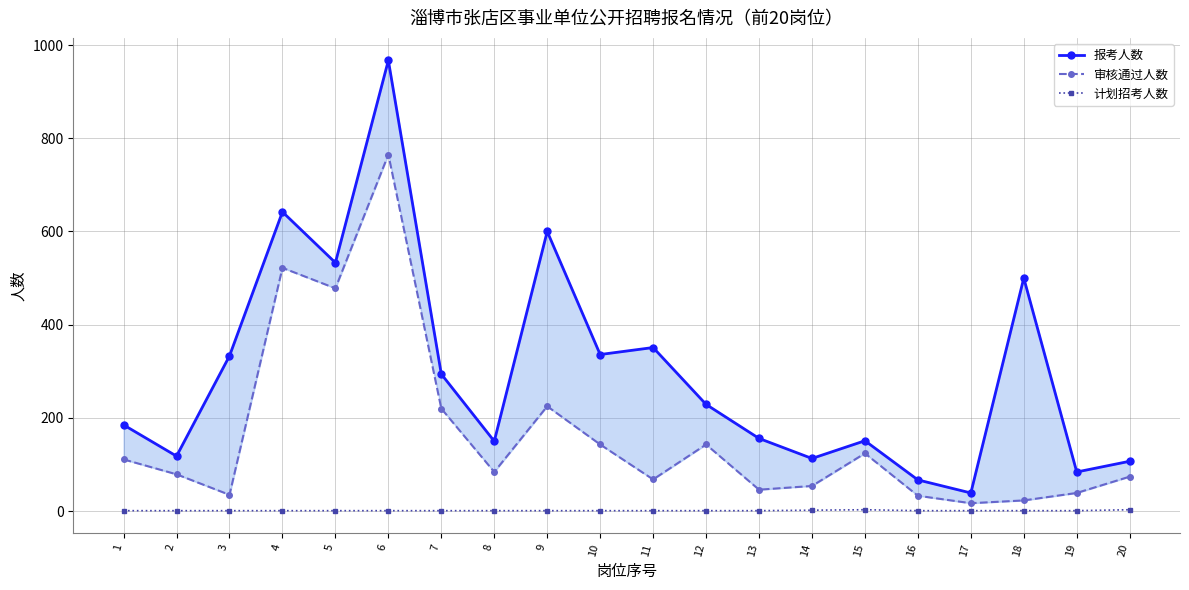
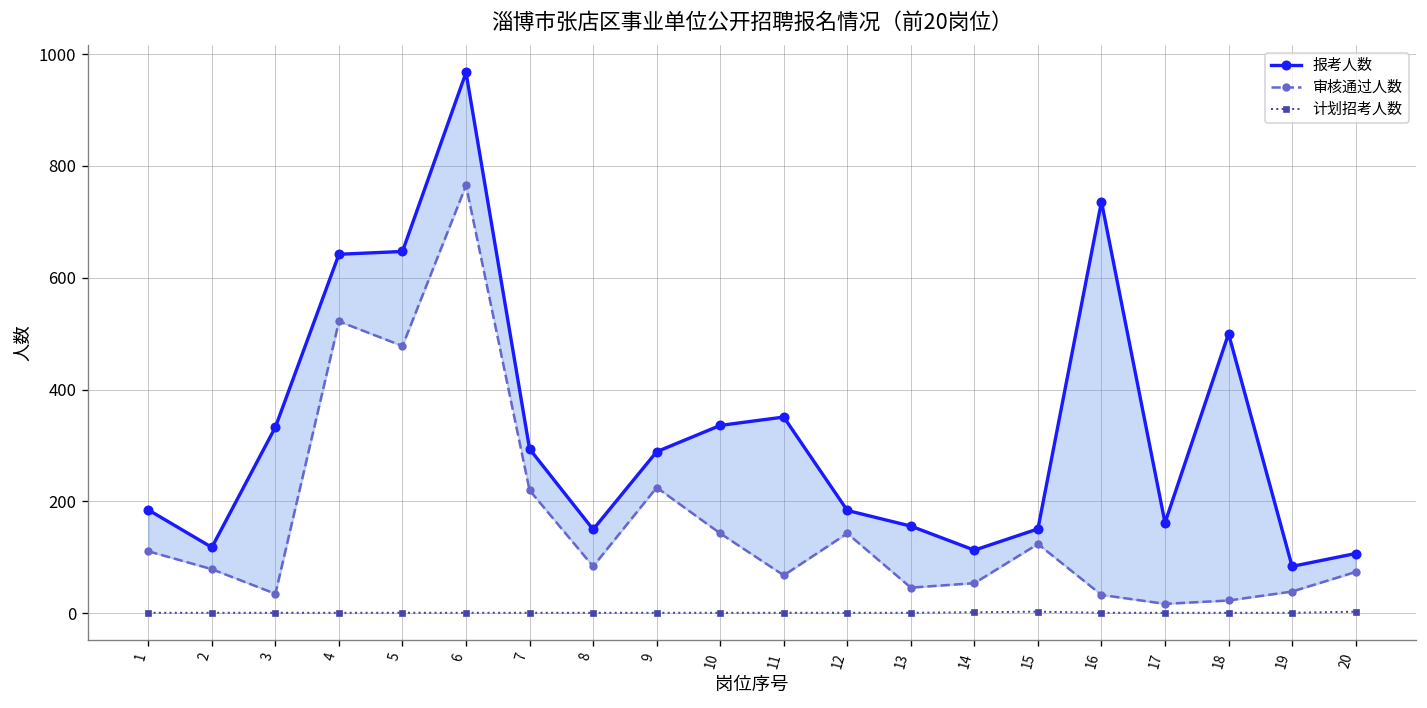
  {
    "报考人数": {
      "1": 190,
      "2": 120,
      "3": 330,
      "4": 640,
-     "5": 530,
+     "5": 650,
      "6": 970,
      "7": 290,
      "8": 150,
-     "9": 600,
+     "9": 290,
      "10": 340,
      "11": 350,
-     "12": 230,
+     "12": 180,
      "13": 160,
      "14": 110,
      "15": 150,
-     "16": 70,
-     "17": 40,
+     "16": 740,
+     "17": 160,
      "18": 500,
      "19": 80,
      "20": 110
    }
  }
